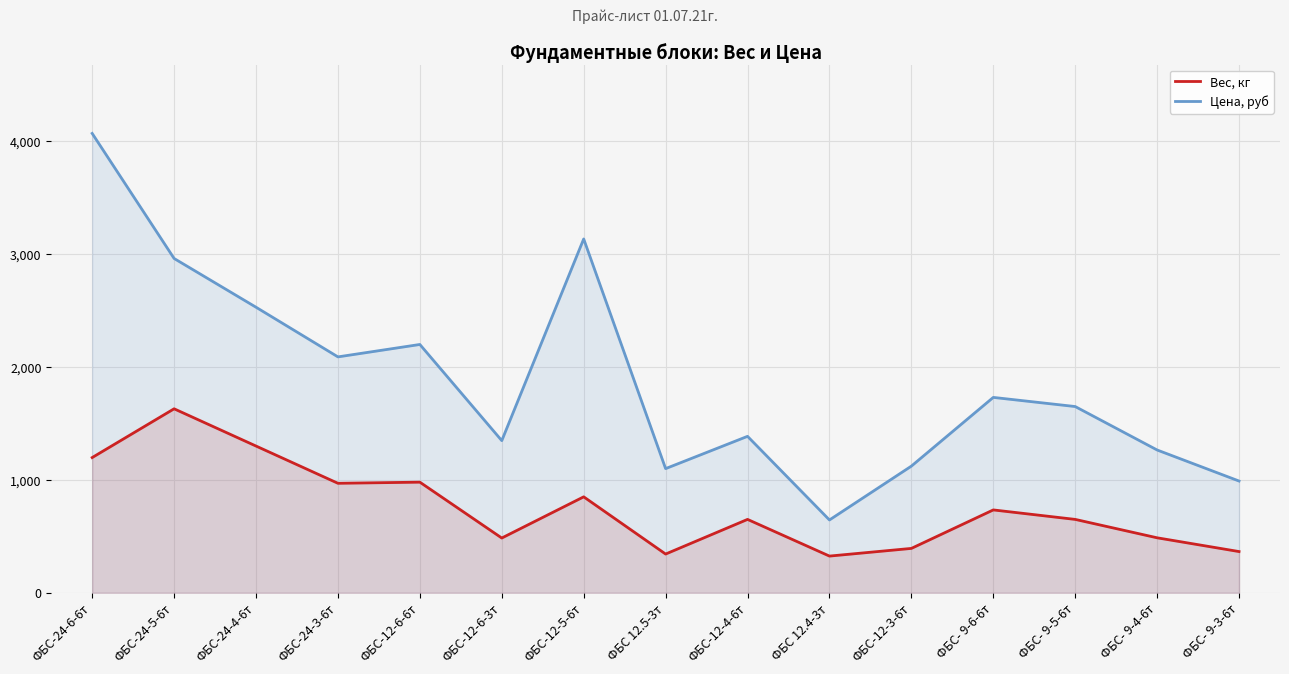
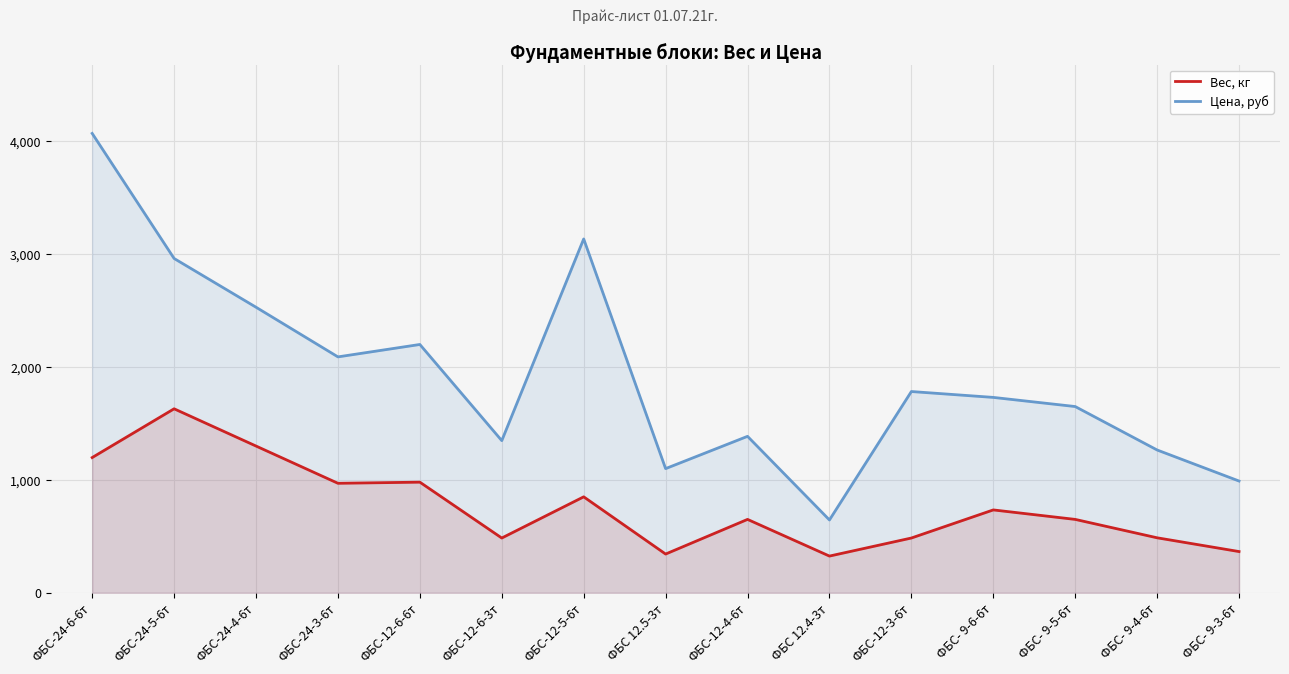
  {
    "Вес, кг": {
      "ФБС-24-6-6т": "1,200",
      "ФБС-24-5-6т": "1,630",
      "ФБС-24-4-6т": "1,300",
      "ФБС-24-3-6т": "970",
      "ФБС-12-6-6т": "980",
      "ФБС-12-6-3т": "490",
      "ФБС-12-5-6т": "850",
      "ФБС 12.5-3т": "340",
      "ФБС-12-4-6т": "650",
      "ФБС 12.4-3т": "330",
-     "ФБС-12-3-6т": "390",
+     "ФБС-12-3-6т": "490",
      "ФБС- 9-6-6т": "730",
      "ФБС- 9-5-6т": "650",
      "ФБС- 9-4-6т": "490",
      "ФБС- 9-3-6т": "370"
    },
    "Цена, руб": {
      "ФБС-24-6-6т": "4,070",
      "ФБС-24-5-6т": "2,960",
      "ФБС-24-4-6т": "2,530",
      "ФБС-24-3-6т": "2,090",
      "ФБС-12-6-6т": "2,200",
      "ФБС-12-6-3т": "1,350",
      "ФБС-12-5-6т": "3,140",
      "ФБС 12.5-3т": "1,100",
      "ФБС-12-4-6т": "1,390",
      "ФБС 12.4-3т": "650",
-     "ФБС-12-3-6т": "1,120",
+     "ФБС-12-3-6т": "1,780",
      "ФБС- 9-6-6т": "1,730",
      "ФБС- 9-5-6т": "1,650",
      "ФБС- 9-4-6т": "1,270",
      "ФБС- 9-3-6т": "990"
    }
  }
